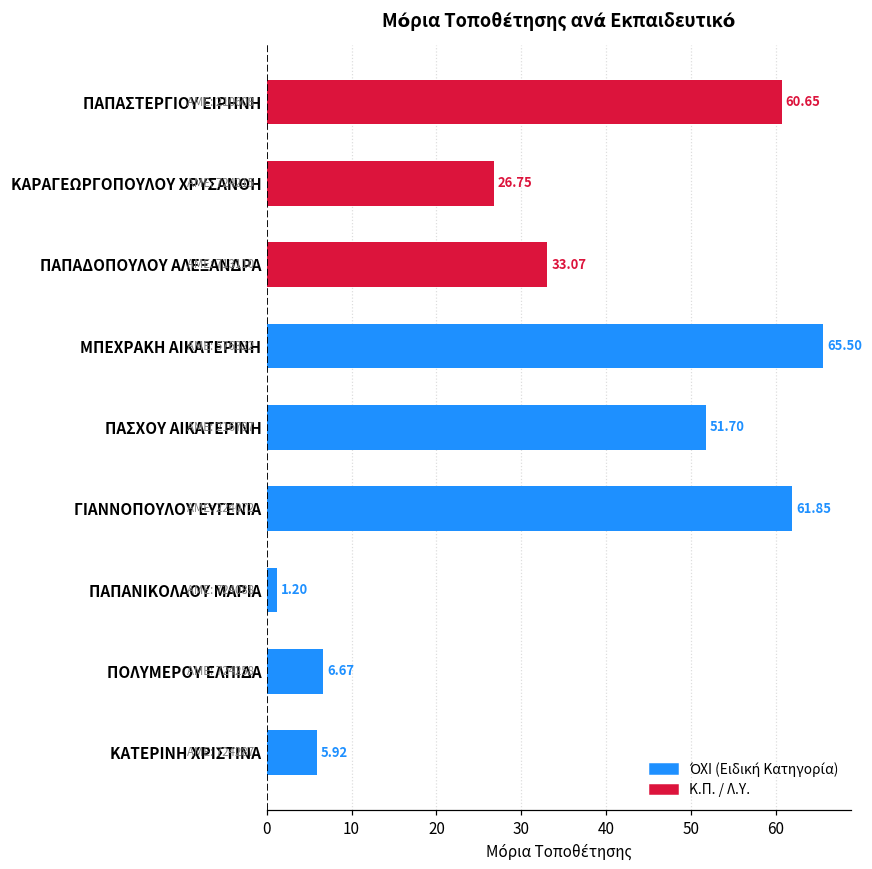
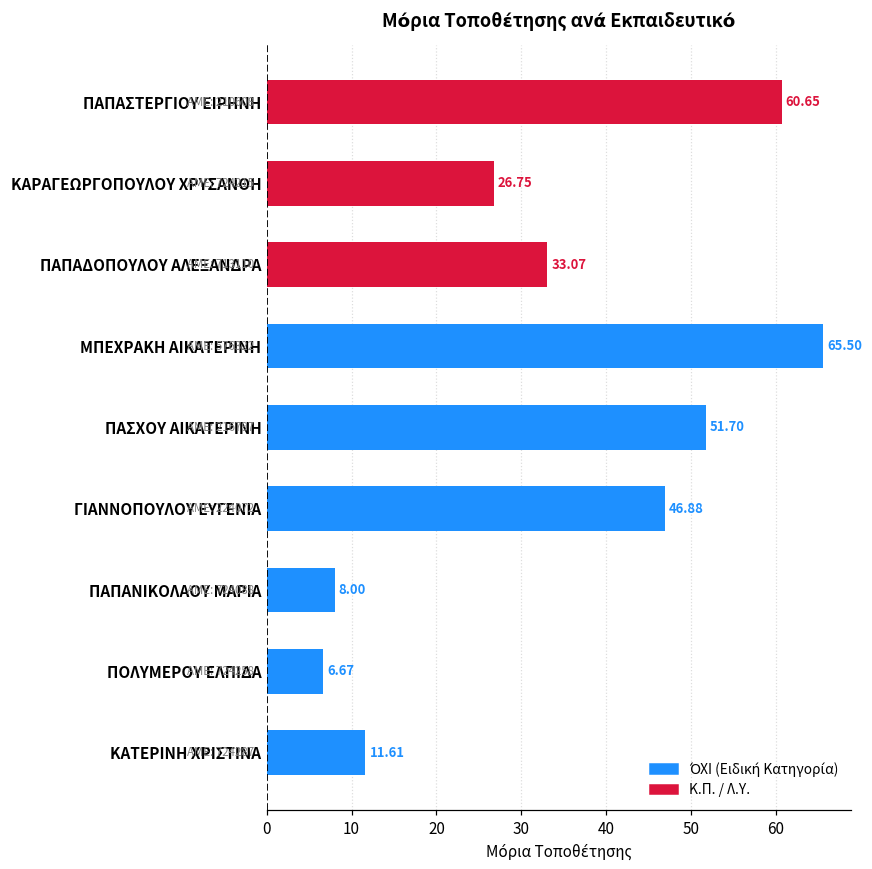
  {
    "ΠΑΠΑΣΤΕΡΓΙΟΥ ΕΙΡΗΝΗ": 60.65,
    "ΚΑΡΑΓΕΩΡΓΟΠΟΥΛΟΥ ΧΡΥΣΑΝΘΗ": 26.75,
    "ΠΑΠΑΔΟΠΟΥΛΟΥ ΑΛΕΞΑΝΔΡΑ": 33.07,
    "ΜΠΕΧΡΑΚΗ ΑΙΚΑΤΕΡΙΝΗ": 65.50,
    "ΠΑΣΧΟΥ ΑΙΚΑΤΕΡΙΝΗ": 51.70,
-   "ΓΙΑΝΝΟΠΟΥΛΟΥ ΕΥΓΕΝΙΑ": 61.85,
-   "ΠΑΠΑΝΙΚΟΛΑΟΥ ΜΑΡΙΑ": 1.20,
+   "ΓΙΑΝΝΟΠΟΥΛΟΥ ΕΥΓΕΝΙΑ": 46.88,
+   "ΠΑΠΑΝΙΚΟΛΑΟΥ ΜΑΡΙΑ": 8.00,
    "ΠΟΛΥΜΕΡΟΥ ΕΛΠΙΔΑ": 6.67,
-   "ΚΑΤΕΡΙΝΗ ΧΡΙΣΤΙΝΑ": 5.92
+   "ΚΑΤΕΡΙΝΗ ΧΡΙΣΤΙΝΑ": 11.61
  }
